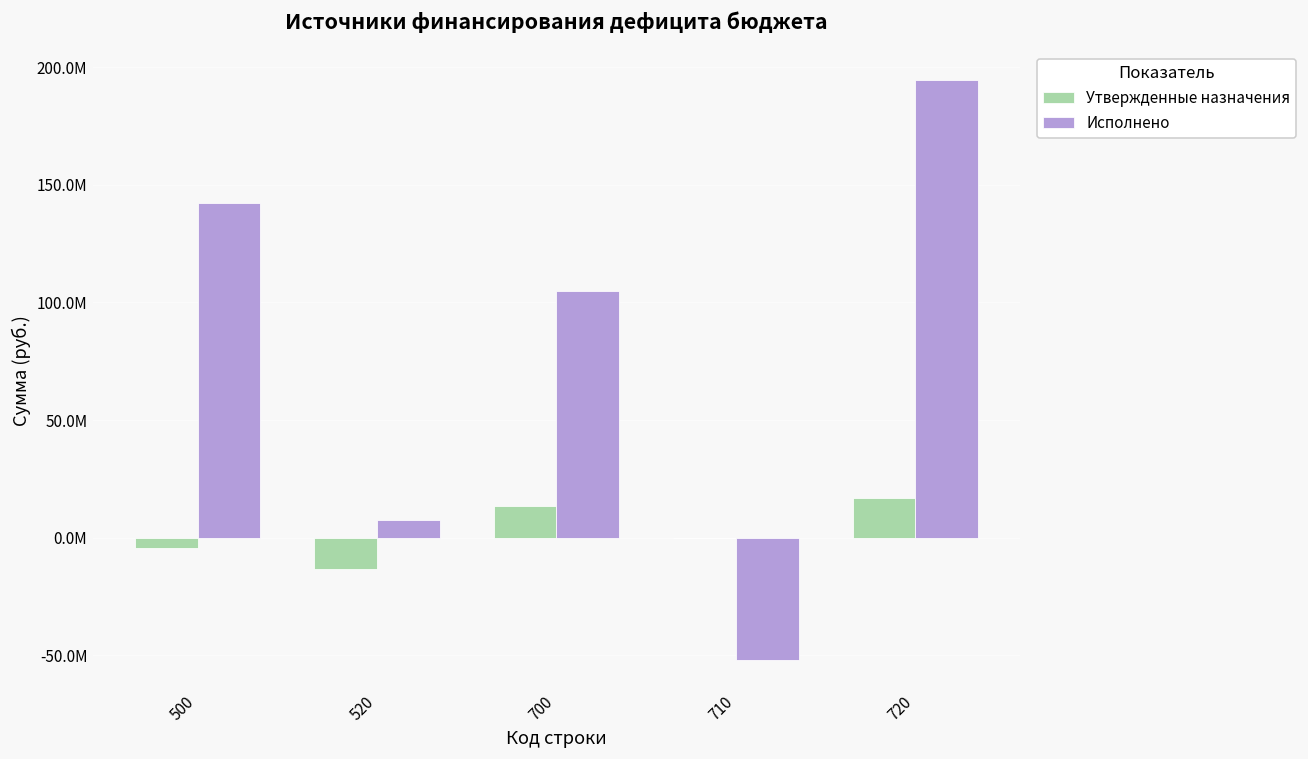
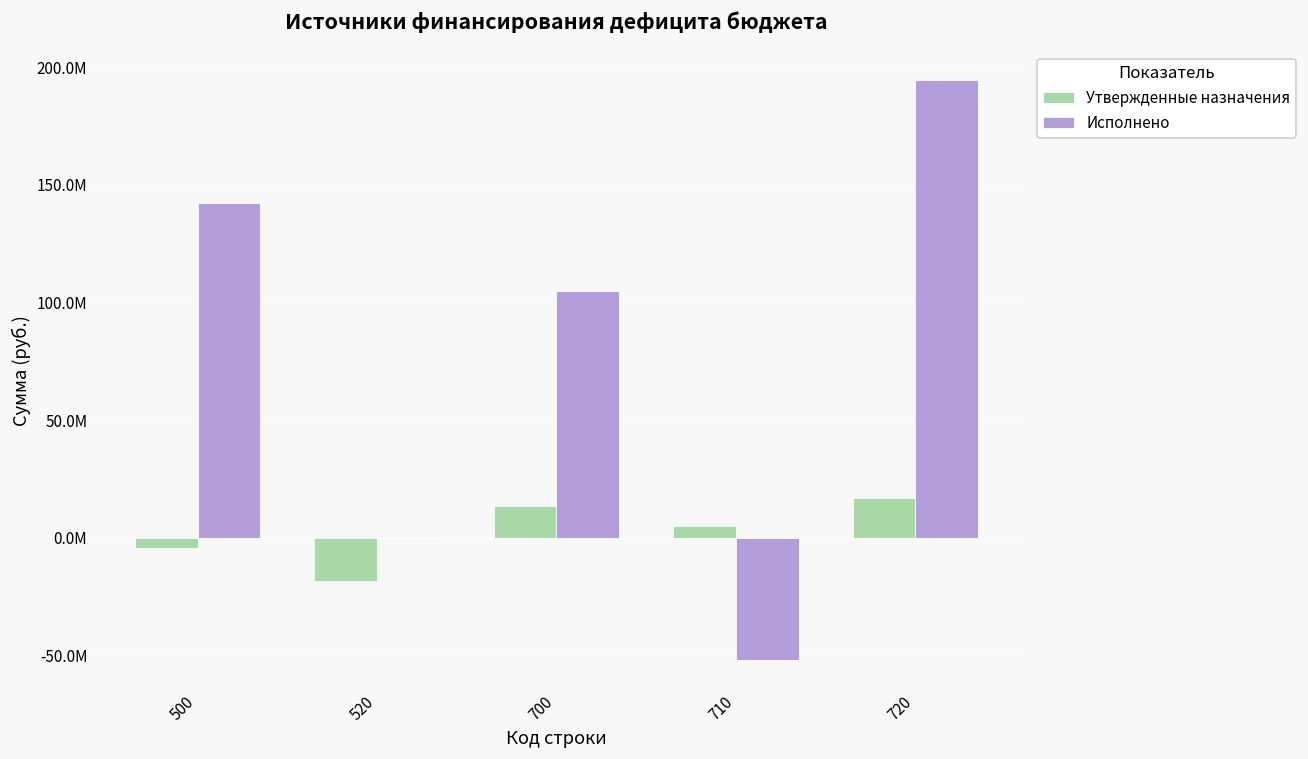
  {
    "Утвержденные назначения": {
      "500": -5000000,
-     "520": -14000000,
+     "520": -19000000,
      "700": 13000000,
-     "710": 0,
+     "710": 5000000,
      "720": 17000000
    },
    "Исполнено": {
      "500": 142000000,
-     "520": 8000000,
+     "520": 0,
      "700": 105000000,
      "710": -52000000,
      "720": 194000000
    }
  }
